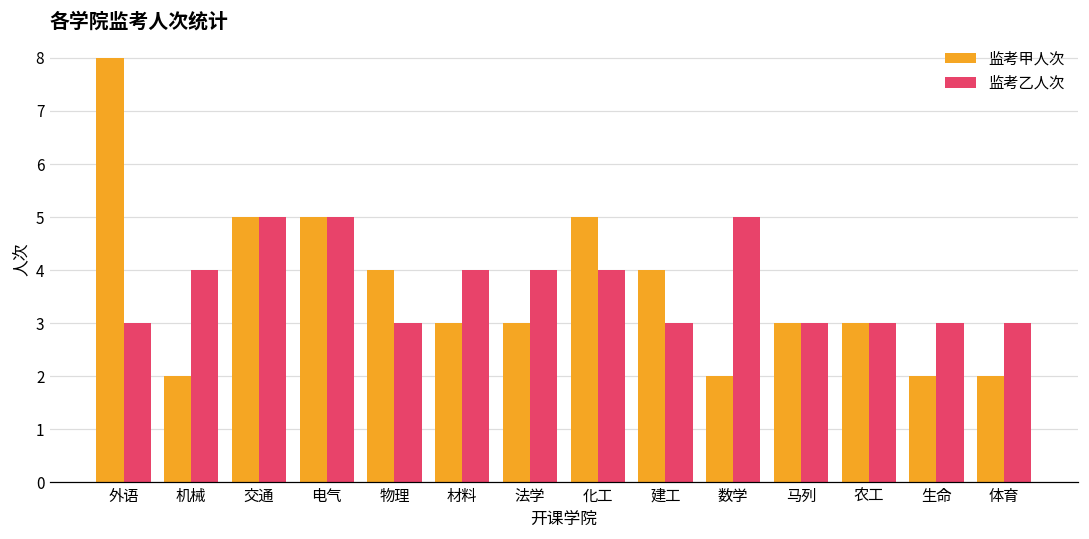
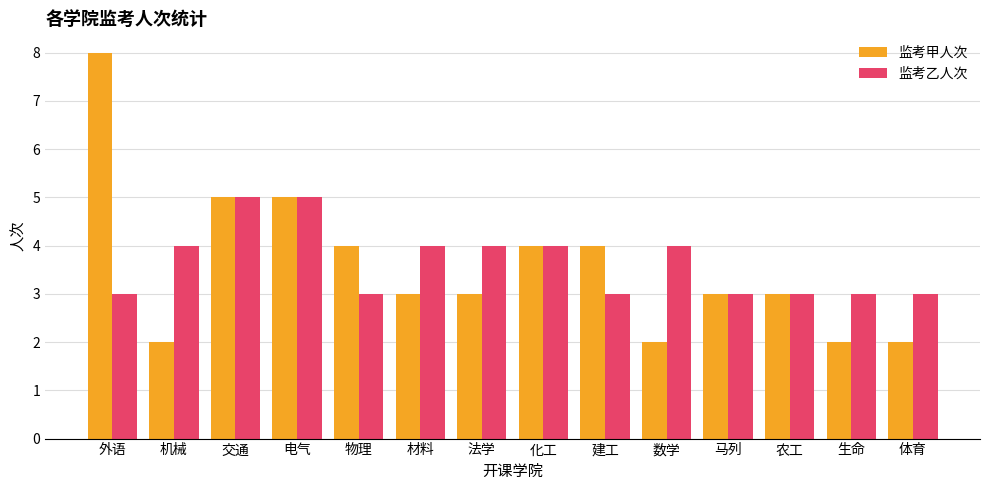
  {
    "监考甲人次": {
      "外语": 8,
      "机械": 2,
      "交通": 5,
      "电气": 5,
      "物理": 4,
      "材料": 3,
      "法学": 3,
-     "化工": 5,
+     "化工": 4,
      "建工": 4,
      "数学": 2,
      "马列": 3,
      "农工": 3,
      "生命": 2,
      "体育": 2
    },
    "监考乙人次": {
      "外语": 3,
      "机械": 4,
      "交通": 5,
      "电气": 5,
      "物理": 3,
      "材料": 4,
      "法学": 4,
      "化工": 4,
      "建工": 3,
-     "数学": 5,
+     "数学": 4,
      "马列": 3,
      "农工": 3,
      "生命": 3,
      "体育": 3
    }
  }
